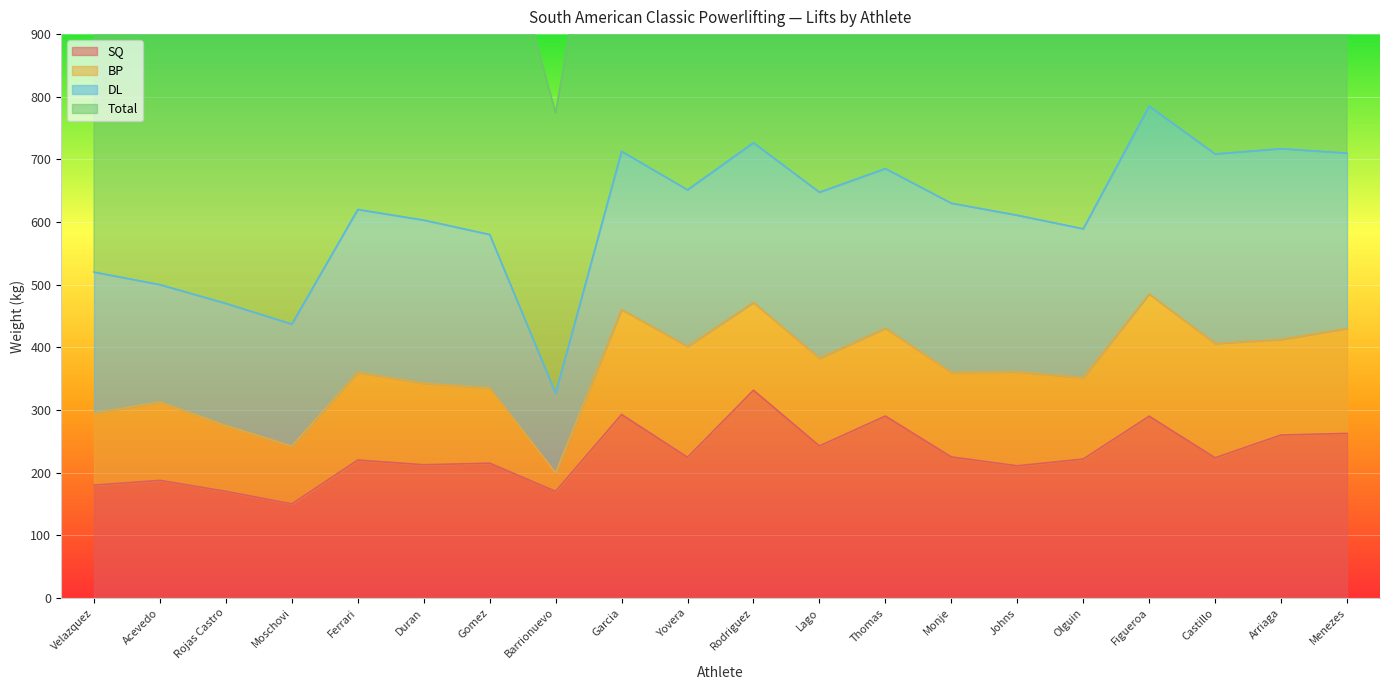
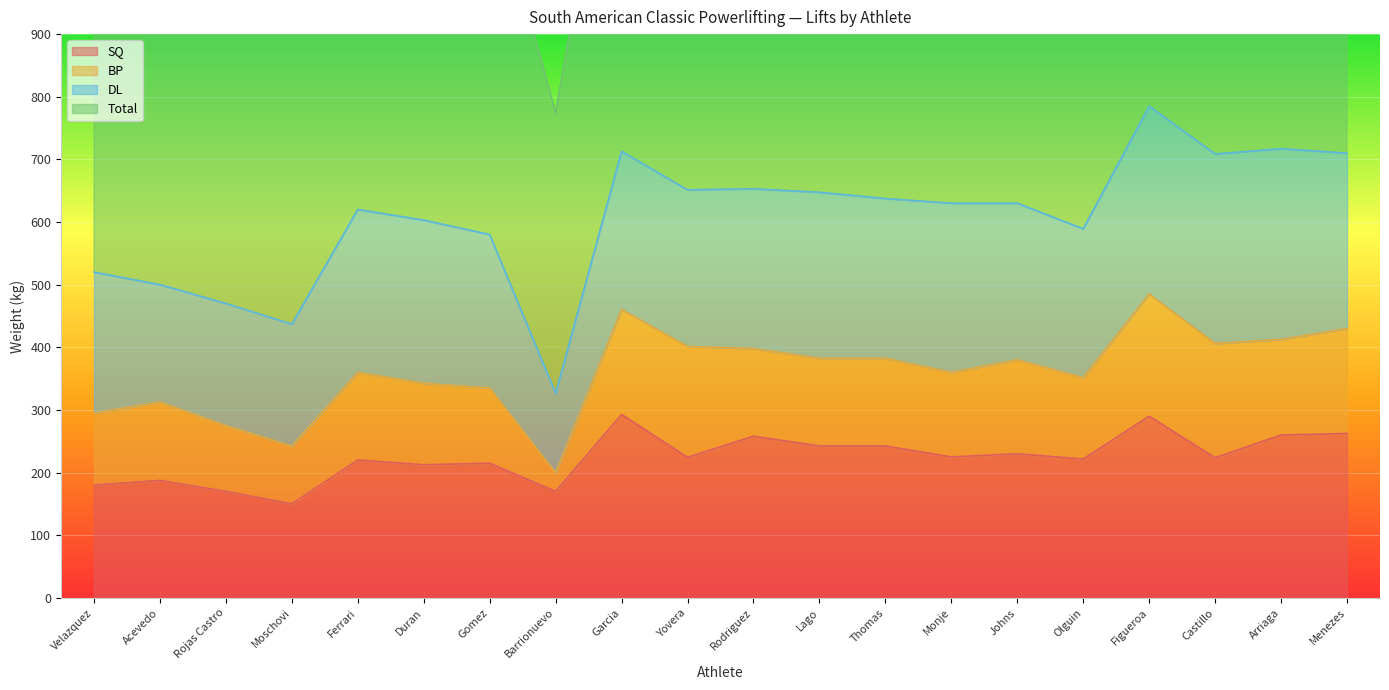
  {
    "SQ": {
      "Velazquez": 180,
      "Acevedo": 190,
      "Rojas Castro": 170,
      "Moschovi": 150,
      "Ferrari": 220,
      "Duran": 210,
      "Gomez": 220,
      "Barrionuevo": 170,
      "Garcia": 290,
      "Yovera": 220,
-     "Rodriguez": 330,
+     "Rodriguez": 260,
      "Lago": 240,
-     "Thomas": 290,
+     "Thomas": 240,
      "Monje": 230,
-     "Johns": 210,
+     "Johns": 230,
      "Olguin": 220,
      "Figueroa": 290,
      "Castillo": 220,
      "Arriaga": 260,
      "Menezes": 260
    },
    "BP": {
      "Velazquez": 120,
      "Acevedo": 130,
      "Rojas Castro": 110,
      "Moschovi": 90,
      "Ferrari": 140,
      "Duran": 130,
      "Gomez": 120,
      "Barrionuevo": 30,
      "Garcia": 170,
      "Yovera": 180,
      "Rodriguez": 140,
      "Lago": 140,
      "Thomas": 140,
      "Monje": 140,
      "Johns": 150,
      "Olguin": 130,
      "Figueroa": 200,
      "Castillo": 180,
      "Arriaga": 150,
      "Menezes": 170
    },
    "DL": {
      "Velazquez": 230,
      "Acevedo": 190,
      "Rojas Castro": 200,
      "Moschovi": 190,
      "Ferrari": 260,
      "Duran": 260,
      "Gomez": 250,
      "Barrionuevo": 130,
      "Garcia": 250,
      "Yovera": 250,
      "Rodriguez": 260,
      "Lago": 270,
      "Thomas": 260,
      "Monje": 270,
      "Johns": 250,
      "Olguin": 240,
      "Figueroa": 300,
      "Castillo": 300,
      "Arriaga": 300,
      "Menezes": 280
    },
    "Total": {
      "Barrionuevo": 450
    }
  }
